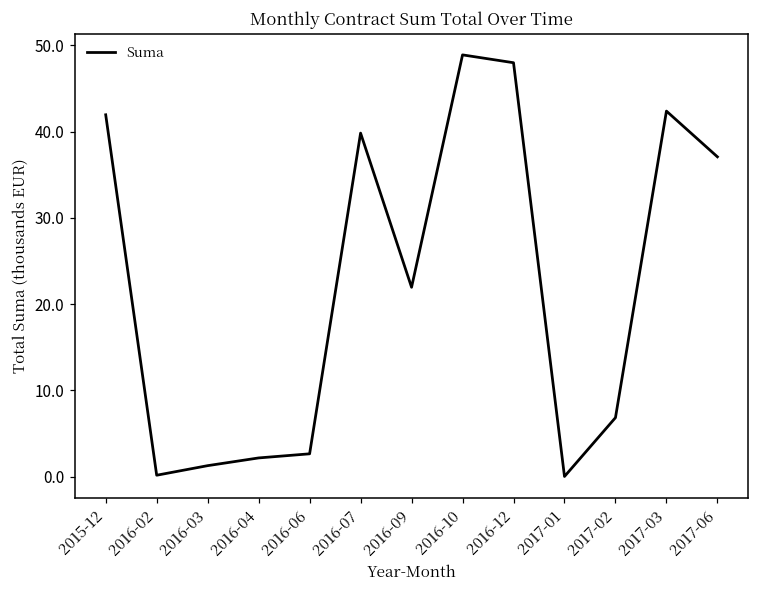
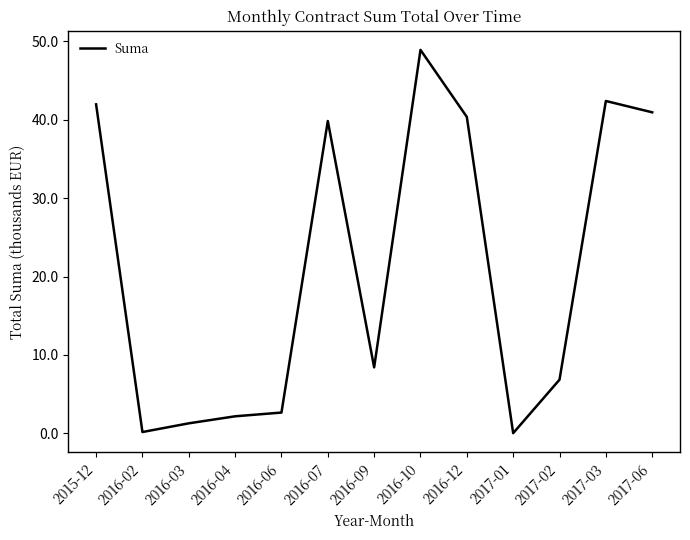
  {
    "2015-12": 42,
    "2016-02": 0,
    "2016-03": 1,
    "2016-04": 2,
    "2016-06": 3,
    "2016-07": 40,
-   "2016-09": 22,
+   "2016-09": 8,
    "2016-10": 49,
-   "2016-12": 48,
+   "2016-12": 40,
    "2017-01": 0,
    "2017-02": 7,
    "2017-03": 42,
-   "2017-06": 37
+   "2017-06": 41
  }
